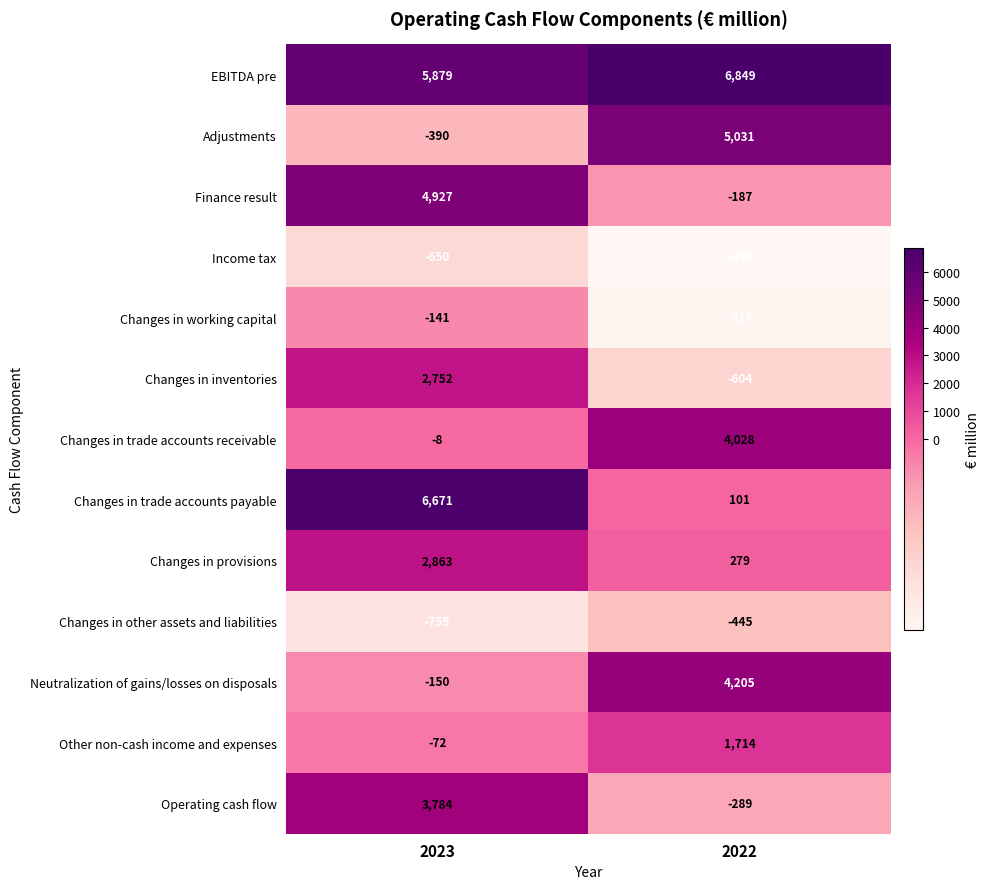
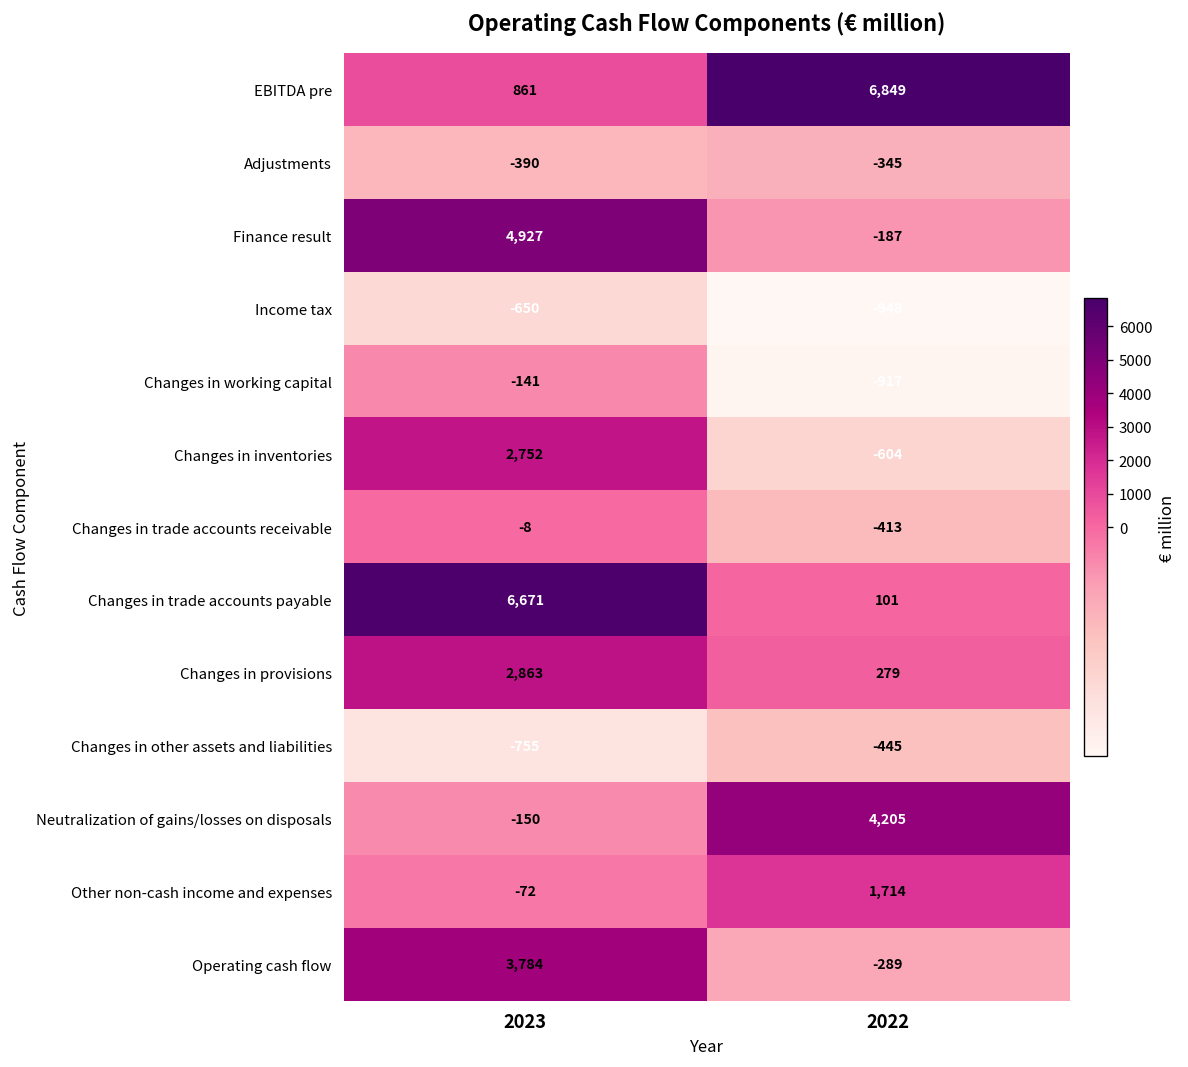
  {
    "EBITDA pre": {
-     "2023": "5,879",
+     "2023": "861",
      "2022": "6,849"
    },
    "Adjustments": {
      "2023": "-390",
-     "2022": "5,031"
+     "2022": "-345"
    },
    "Finance result": {
      "2023": "4,927",
      "2022": "-187"
    },
    "Changes in working capital": {
      "2023": "-141"
    },
    "Changes in inventories": {
      "2023": "2,752"
    },
    "Changes in trade accounts receivable": {
      "2023": "-8",
-     "2022": "4,028"
+     "2022": "-413"
    },
    "Changes in trade accounts payable": {
      "2023": "6,671",
      "2022": "101"
    },
    "Changes in provisions": {
      "2023": "2,863",
      "2022": "279"
    },
    "Changes in other assets and liabilities": {
      "2022": "-445"
    },
    "Neutralization of gains/losses on disposals": {
      "2023": "-150",
      "2022": "4,205"
    },
    "Other non-cash income and expenses": {
      "2023": "-72",
      "2022": "1,714"
    },
    "Operating cash flow": {
      "2023": "3,784",
      "2022": "-289"
    }
  }
